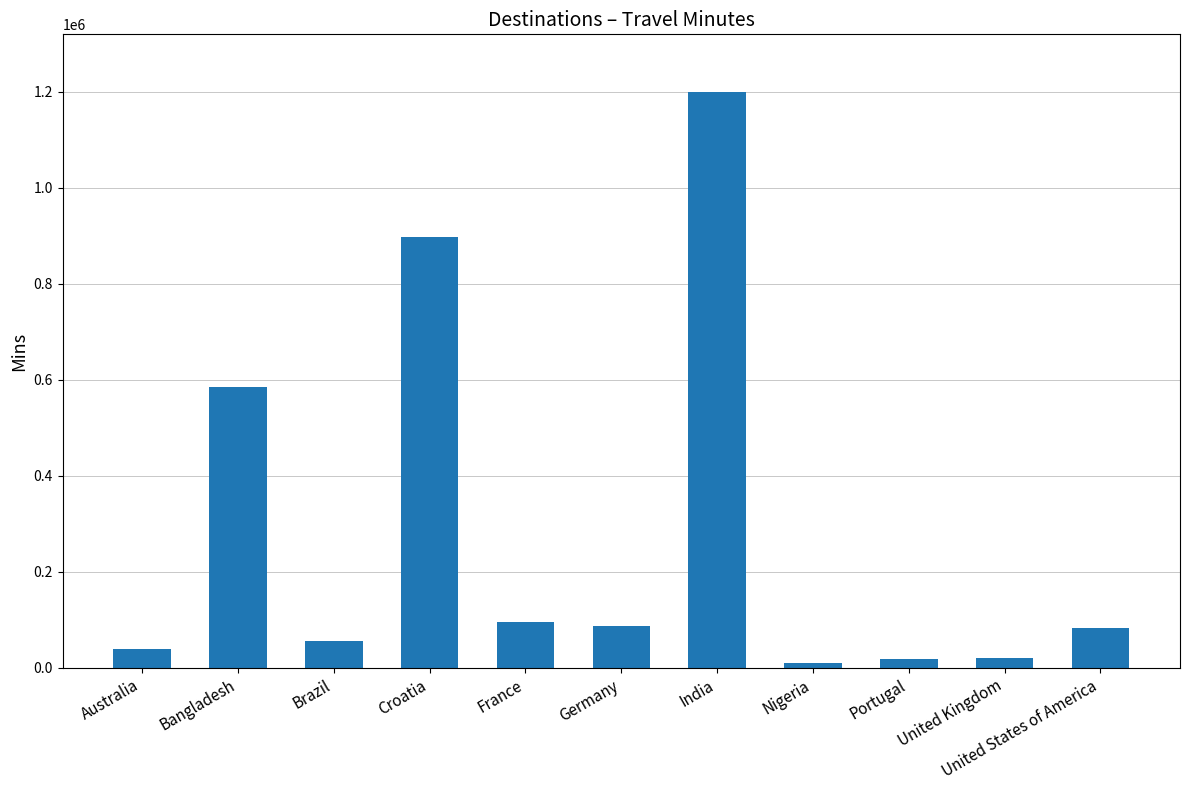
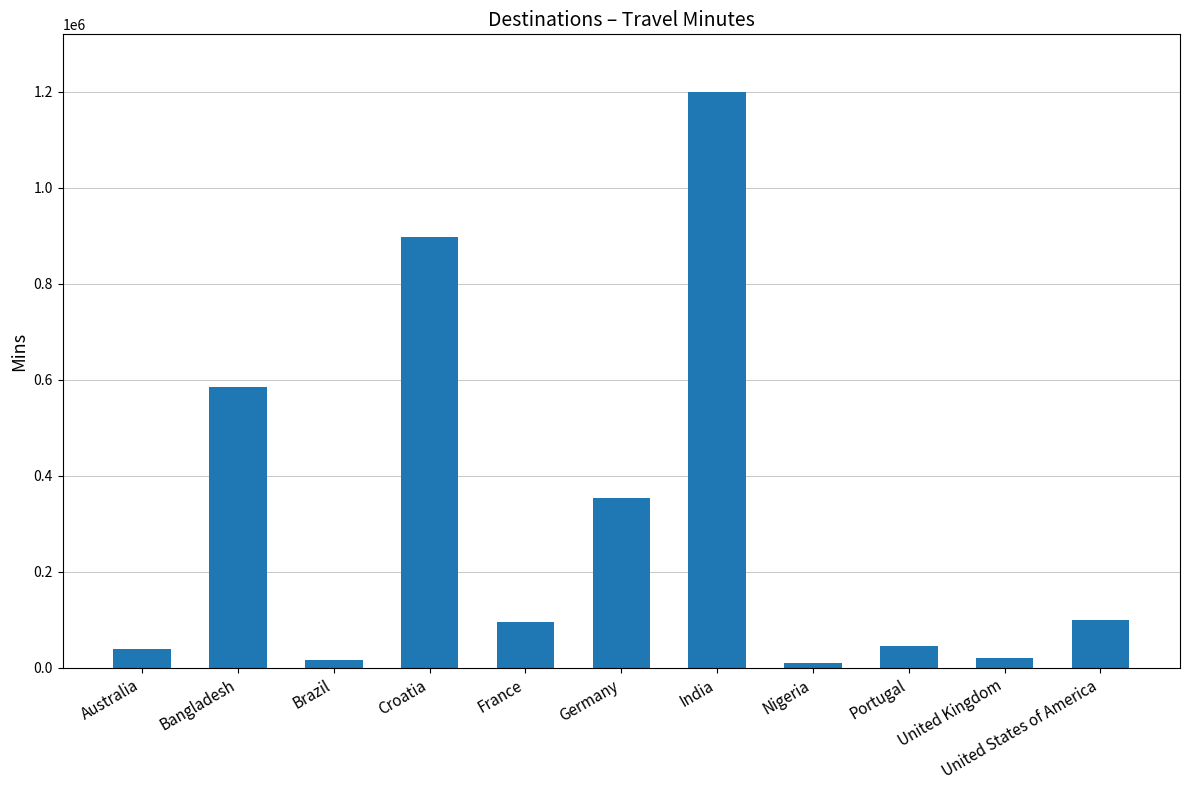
  {
    "Australia": 40000,
    "Bangladesh": 580000,
-   "Brazil": 60000,
+   "Brazil": 20000,
    "Croatia": 900000,
    "France": 100000,
-   "Germany": 90000,
+   "Germany": 350000,
    "India": 1200000,
    "Nigeria": 10000,
-   "Portugal": 20000,
+   "Portugal": 40000,
    "United Kingdom": 20000,
-   "United States of America": 80000
+   "United States of America": 100000
  }
